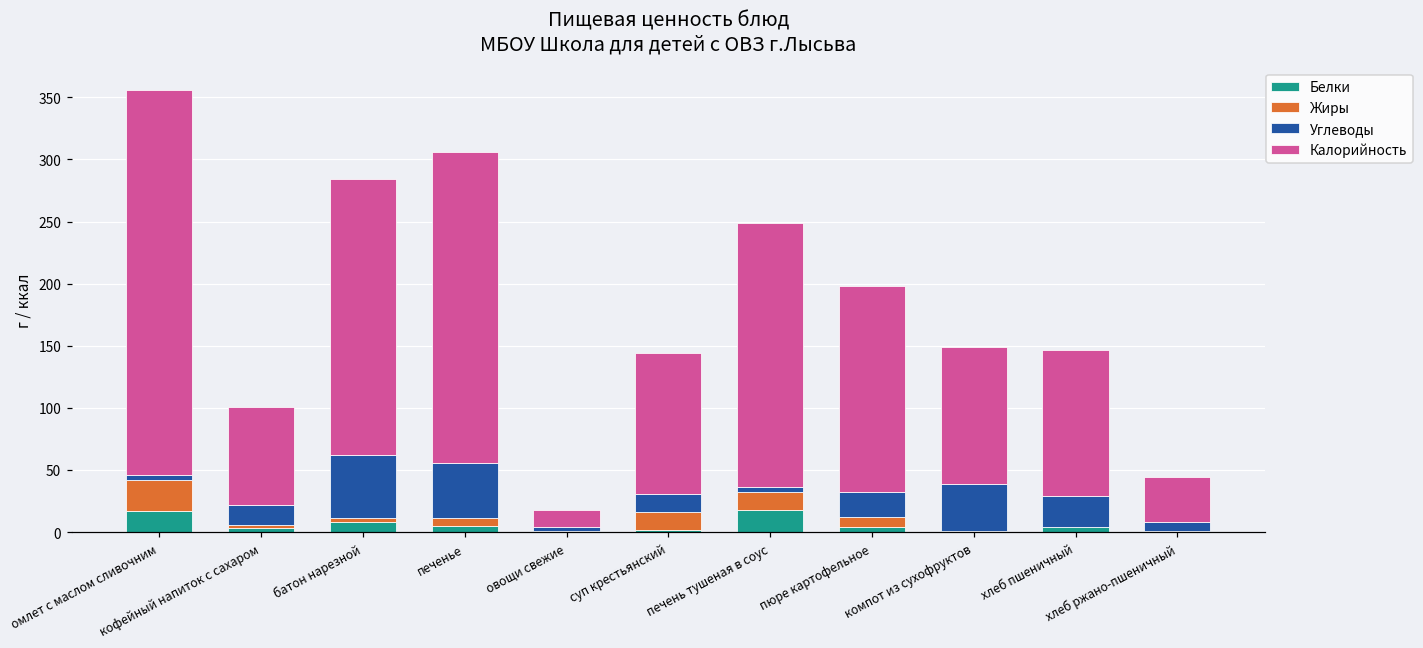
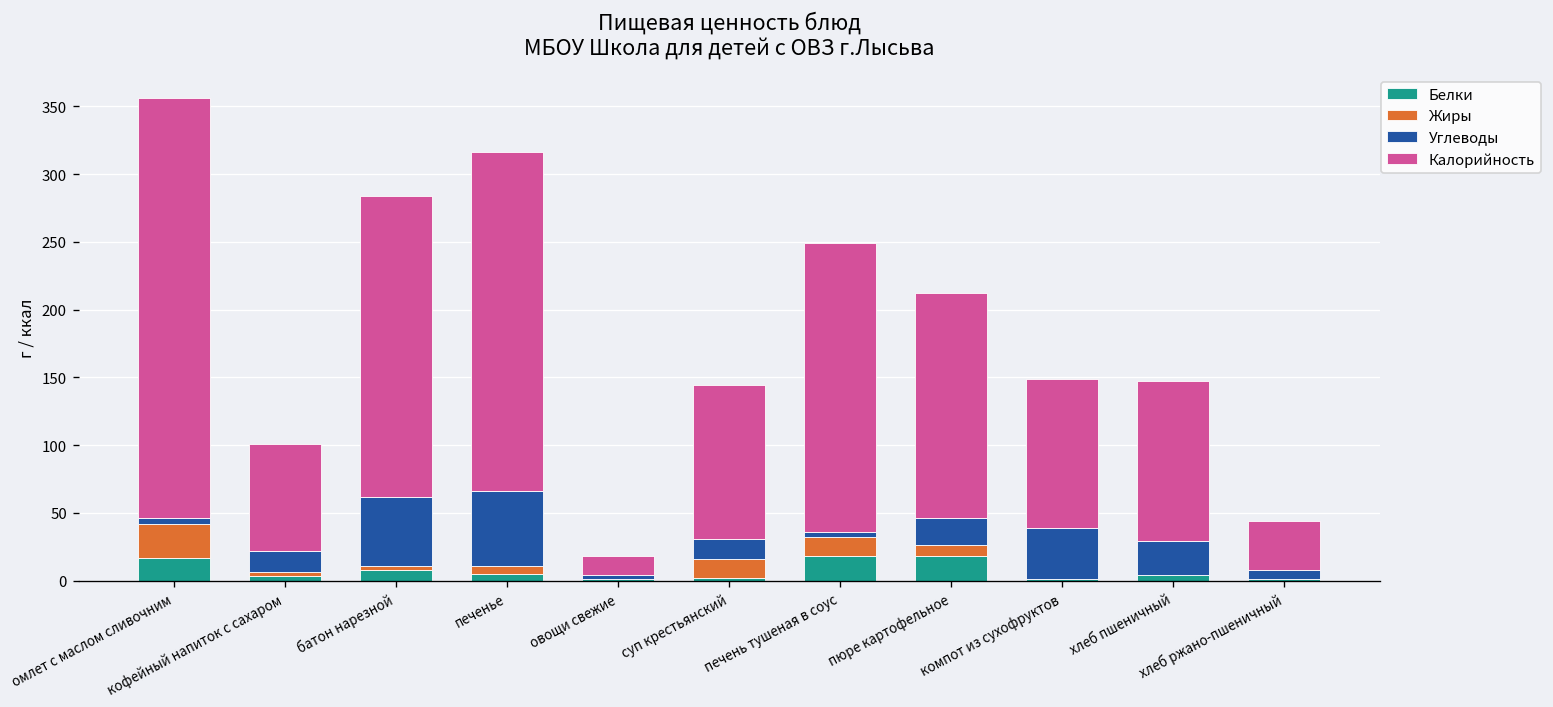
  {
    "Белки": {
      "омлет с маслом сливочним": 17,
      "кофейный напиток с сахаром": 3,
      "батон нарезной": 8,
      "печенье": 5,
      "печень тушеная в соус": 18,
-     "пюре картофельное": 4,
+     "пюре картофельное": 18,
      "хлеб пшеничный": 4
    },
    "Жиры": {
      "омлет с маслом сливочним": 25,
      "кофейный напиток с сахаром": 3,
      "батон нарезной": 3,
      "печенье": 6,
      "овощи свежие": 0,
      "суп крестьянский": 14,
      "печень тушеная в соус": 14,
      "пюре картофельное": 8,
      "компот из сухофруктов": 0,
      "хлеб пшеничный": 0,
      "хлеб ржано-пшеничный": 0
    },
    "Углеводы": {
      "омлет с маслом сливочним": 4,
      "кофейный напиток с сахаром": 16,
      "батон нарезной": 51,
-     "печенье": 45,
+     "печенье": 55,
      "овощи свежие": 3,
      "суп крестьянский": 15,
      "печень тушеная в соус": 4,
      "пюре картофельное": 20,
      "компот из сухофруктов": 38,
      "хлеб пшеничный": 25,
      "хлеб ржано-пшеничный": 7
    },
    "Калорийность": {
      "омлет с маслом сливочним": 310,
      "кофейный напиток с сахаром": 79,
      "батон нарезной": 222,
      "печенье": 250,
      "овощи свежие": 14,
      "суп крестьянский": 113,
      "печень тушеная в соус": 213,
      "пюре картофельное": 166,
      "компот из сухофруктов": 110,
      "хлеб пшеничный": 118,
      "хлеб ржано-пшеничный": 36
    }
  }
